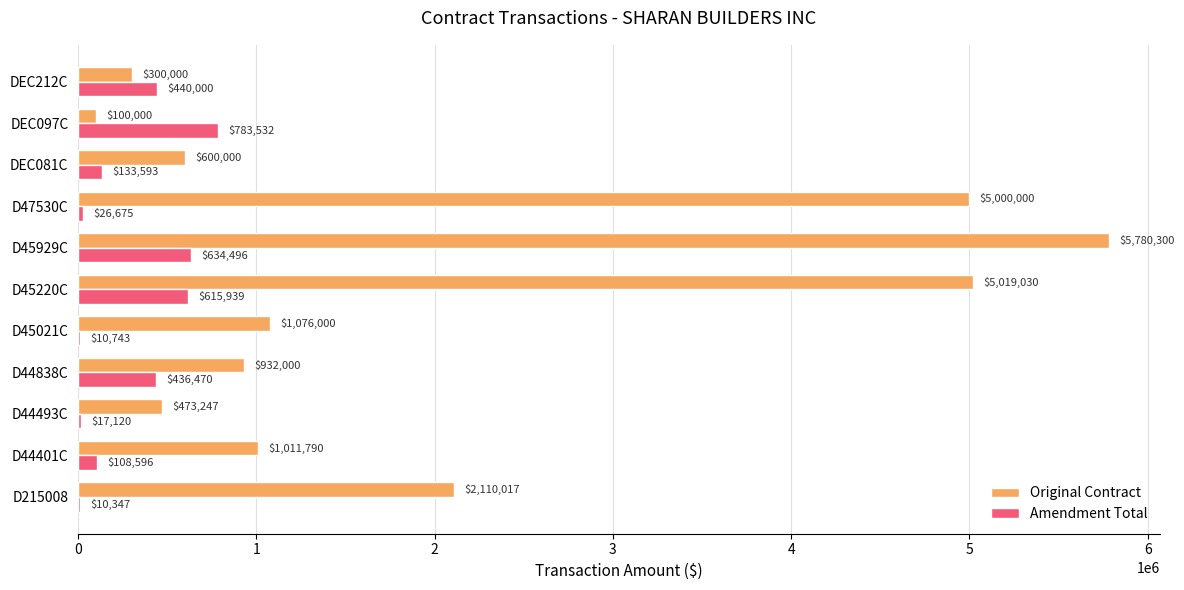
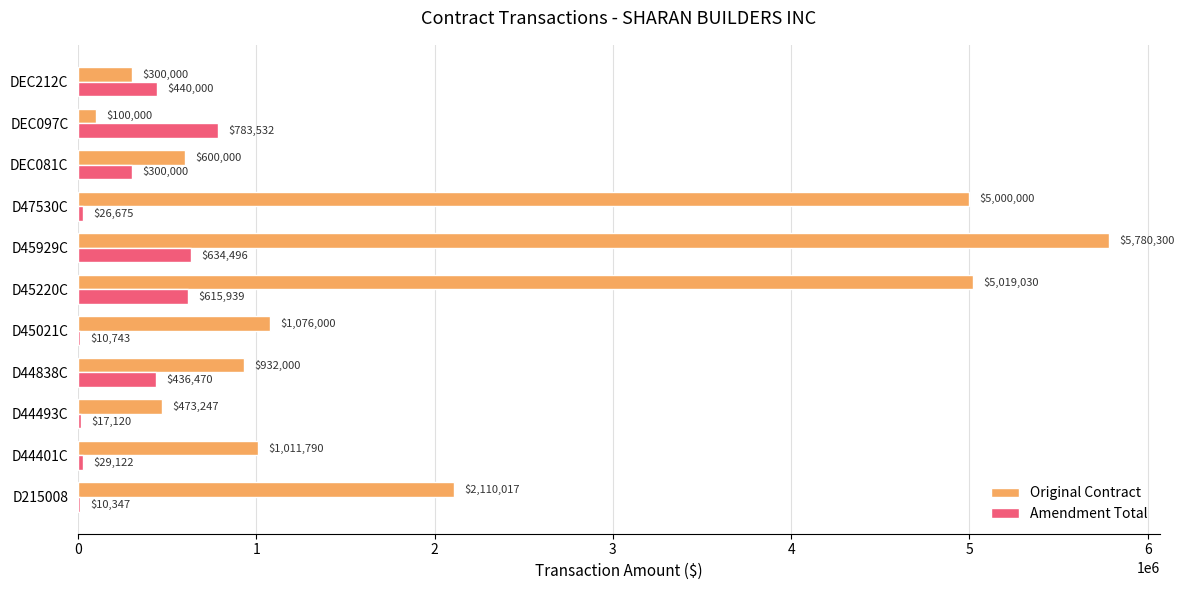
  {
    "Original Contract": {
      "DEC212C": "$300,000",
      "DEC097C": "$100,000",
      "DEC081C": "$600,000",
      "D47530C": "$5,000,000",
      "D45929C": "$5,780,300",
      "D45220C": "$5,019,030",
      "D45021C": "$1,076,000",
      "D44838C": "$932,000",
      "D44493C": "$473,247",
      "D44401C": "$1,011,790",
      "D215008": "$2,110,017"
    },
    "Amendment Total": {
      "DEC212C": "$440,000",
      "DEC097C": "$783,532",
-     "DEC081C": "$133,593",
+     "DEC081C": "$300,000",
      "D47530C": "$26,675",
      "D45929C": "$634,496",
      "D45220C": "$615,939",
      "D45021C": "$10,743",
      "D44838C": "$436,470",
      "D44493C": "$17,120",
-     "D44401C": "$108,596",
+     "D44401C": "$29,122",
      "D215008": "$10,347"
    }
  }
